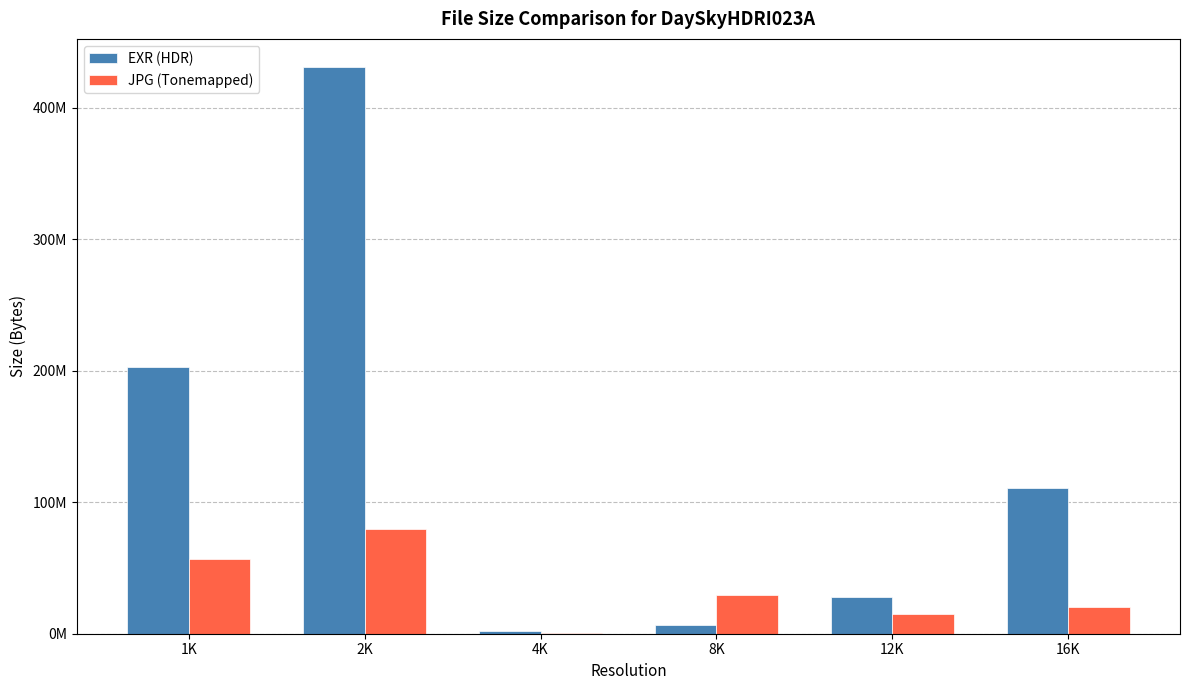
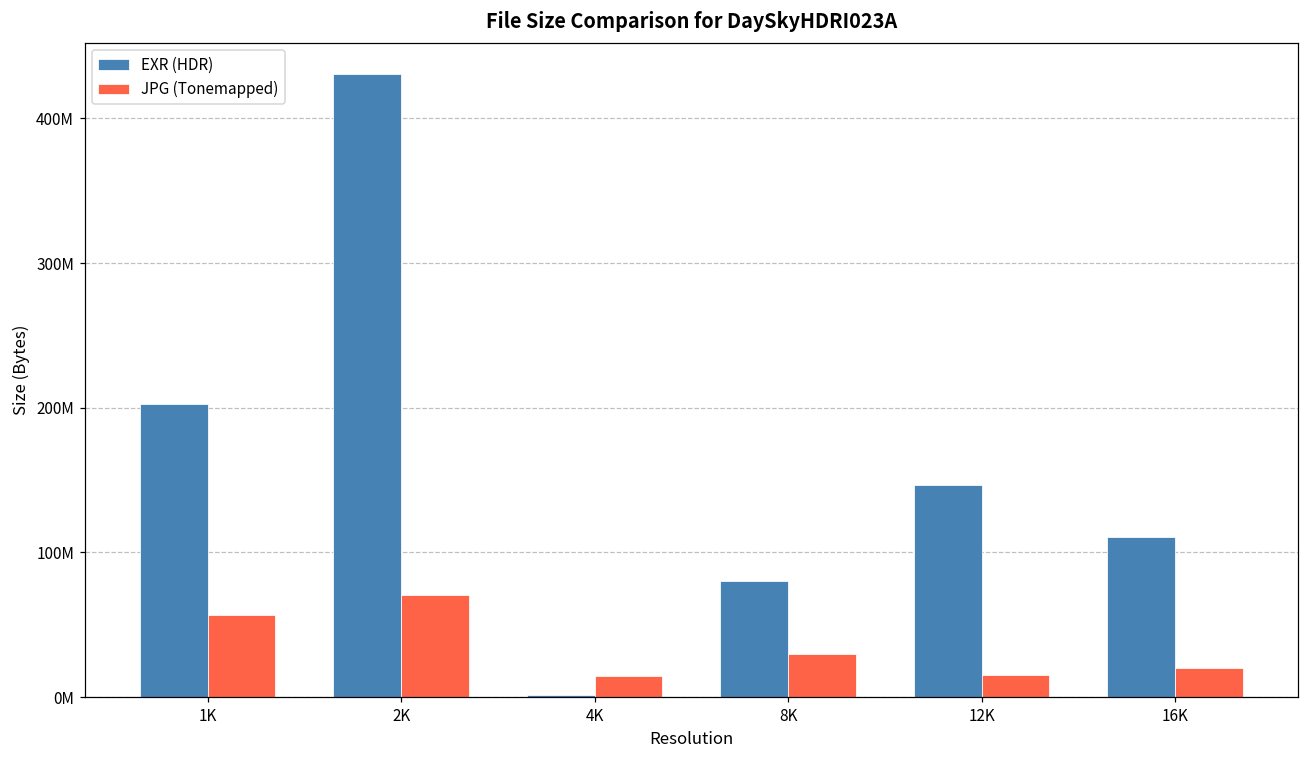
  {
    "EXR (HDR)": {
      "1K": 203000000,
      "2K": 431000000,
-     "8K": 7000000,
-     "12K": 28000000,
+     "8K": 80000000,
+     "12K": 147000000,
      "16K": 111000000
    },
    "JPG (Tonemapped)": {
      "1K": 57000000,
-     "2K": 80000000,
-     "4K": 0,
+     "2K": 70000000,
+     "4K": 14000000,
      "8K": 30000000,
      "12K": 15000000,
      "16K": 20000000
    }
  }
